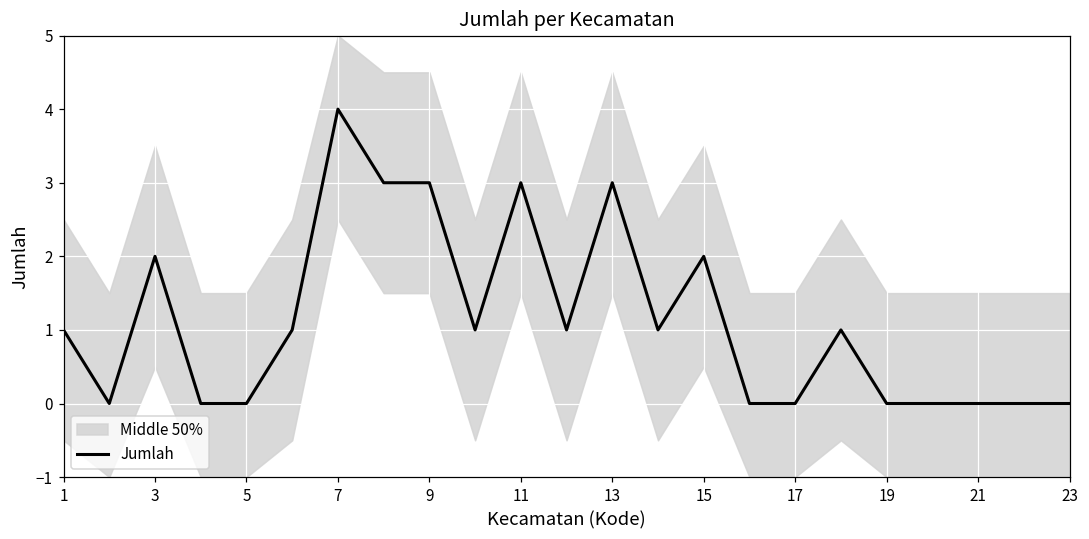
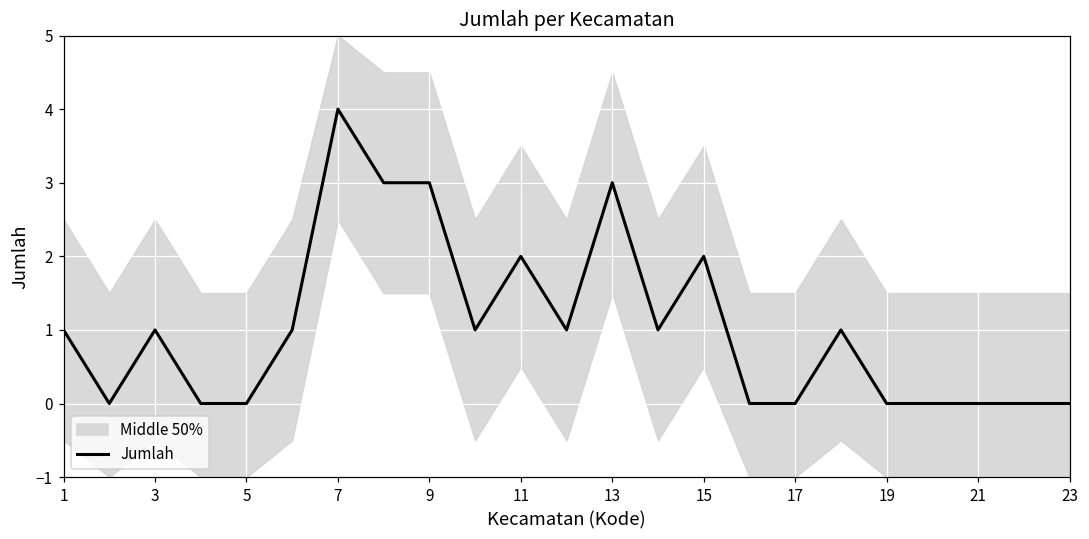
  {
    "Jumlah": {
      "1": 1,
-     "3": 2,
+     "3": 1,
      "5": 0,
      "7": 4,
      "9": 3,
-     "11": 3,
+     "11": 2,
      "13": 3,
      "15": 2,
      "17": 0,
      "19": 0,
      "21": 0,
      "23": 0
    }
  }
